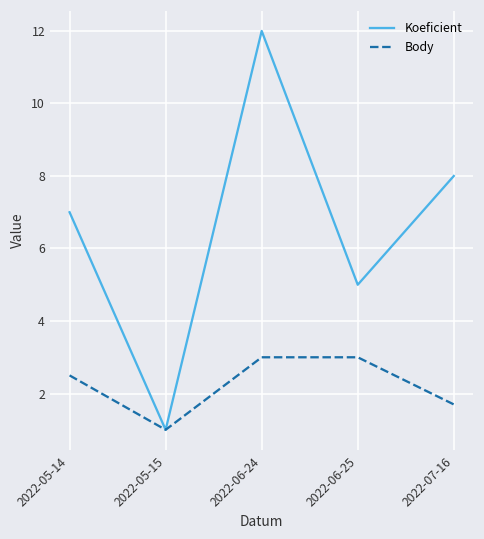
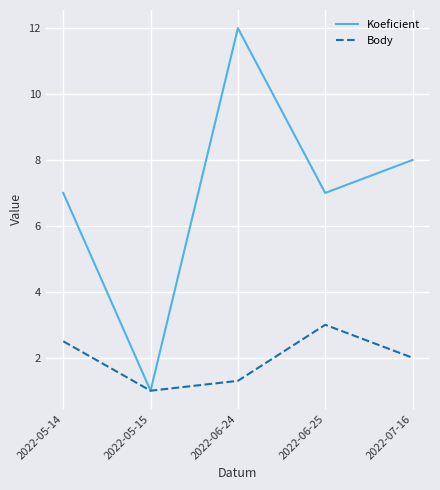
  {
    "Koeficient": {
      "2022-05-14": 7,
      "2022-06-24": 12,
-     "2022-06-25": 5,
+     "2022-06-25": 7,
      "2022-07-16": 8
    },
    "Body": {
      "2022-05-14": 2.5,
-     "2022-06-24": 3.0,
+     "2022-06-24": 1.3,
      "2022-06-25": 3.0,
-     "2022-07-16": 1.7
+     "2022-07-16": 2.0
    }
  }
